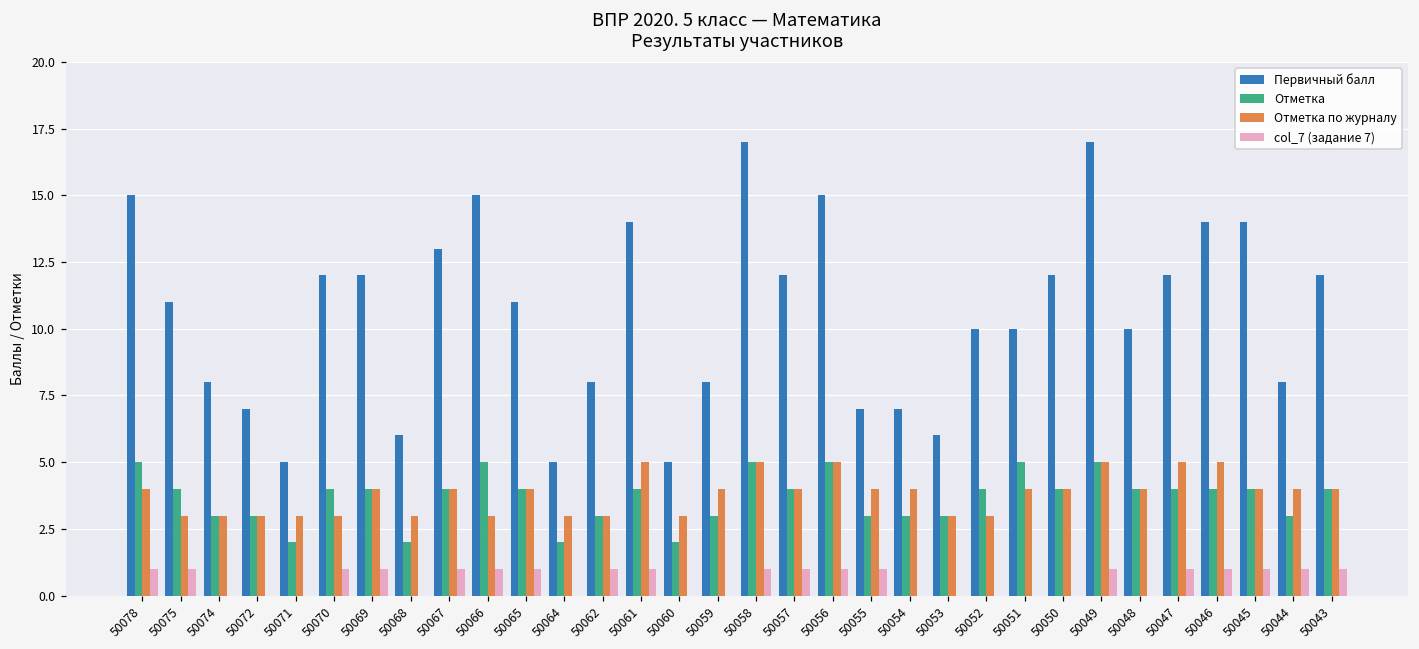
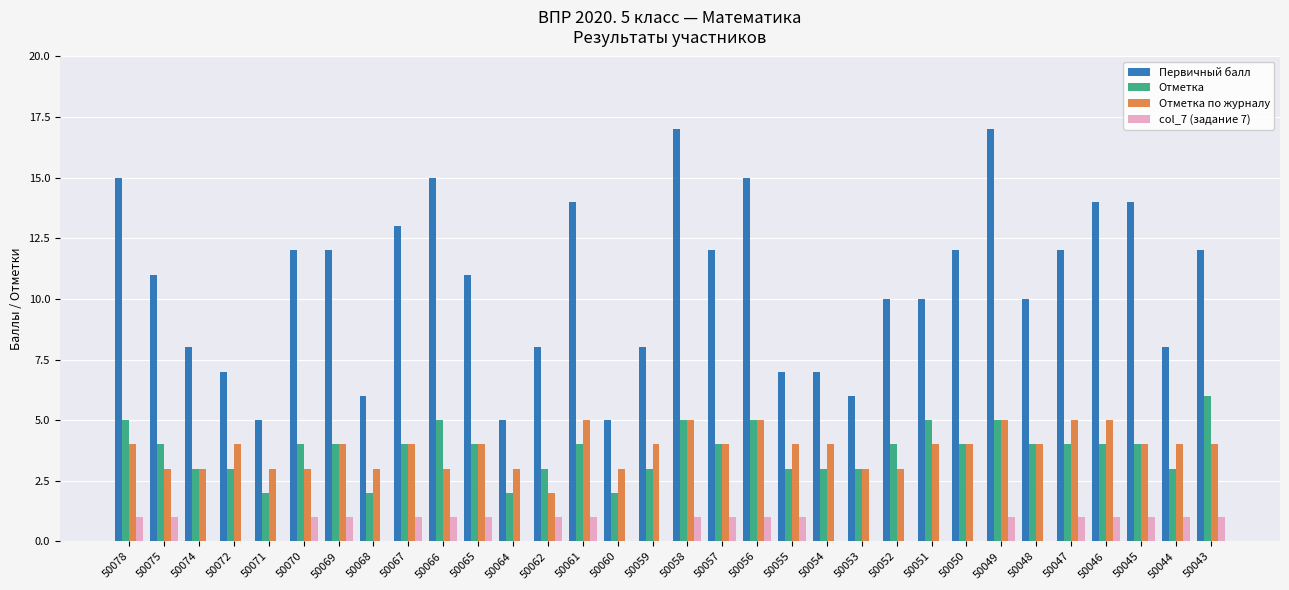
  {
    "Первичный балл": {
      "50078": 15,
      "50075": 11,
      "50074": 8,
      "50072": 7,
      "50071": 5,
      "50070": 12,
      "50069": 12,
      "50068": 6,
      "50067": 13,
      "50066": 15,
      "50065": 11,
      "50064": 5,
      "50062": 8,
      "50061": 14,
      "50060": 5,
      "50059": 8,
      "50058": 17,
      "50057": 12,
      "50056": 15,
      "50055": 7,
      "50054": 7,
      "50053": 6,
      "50052": 10,
      "50051": 10,
      "50050": 12,
      "50049": 17,
      "50048": 10,
      "50047": 12,
      "50046": 14,
      "50045": 14,
      "50044": 8,
      "50043": 12
    },
    "Отметка": {
      "50078": 5,
      "50075": 4,
      "50074": 3,
      "50072": 3,
      "50071": 2,
      "50070": 4,
      "50069": 4,
      "50068": 2,
      "50067": 4,
      "50066": 5,
      "50065": 4,
      "50064": 2,
      "50062": 3,
      "50061": 4,
      "50060": 2,
      "50059": 3,
      "50058": 5,
      "50057": 4,
      "50056": 5,
      "50055": 3,
      "50054": 3,
      "50053": 3,
      "50052": 4,
      "50051": 5,
      "50050": 4,
      "50049": 5,
      "50048": 4,
      "50047": 4,
      "50046": 4,
      "50045": 4,
      "50044": 3,
-     "50043": 4
+     "50043": 6
    },
    "Отметка по журналу": {
      "50078": 4,
      "50075": 3,
      "50074": 3,
-     "50072": 3,
+     "50072": 4,
      "50071": 3,
      "50070": 3,
      "50069": 4,
      "50068": 3,
      "50067": 4,
      "50066": 3,
      "50065": 4,
      "50064": 3,
-     "50062": 3,
+     "50062": 2,
      "50061": 5,
      "50060": 3,
      "50059": 4,
      "50058": 5,
      "50057": 4,
      "50056": 5,
      "50055": 4,
      "50054": 4,
      "50053": 3,
      "50052": 3,
      "50051": 4,
      "50050": 4,
      "50049": 5,
      "50048": 4,
      "50047": 5,
      "50046": 5,
      "50045": 4,
      "50044": 4,
      "50043": 4
    },
    "col_7 (задание 7)": {
      "50078": 1,
      "50075": 1,
      "50074": 0,
      "50072": 0,
      "50071": 0,
      "50070": 1,
      "50069": 1,
      "50068": 0,
      "50067": 1,
      "50066": 1,
      "50065": 1,
      "50064": 0,
      "50062": 1,
      "50061": 1,
      "50060": 0,
      "50059": 0,
      "50058": 1,
      "50057": 1,
      "50056": 1,
      "50055": 1,
      "50054": 0,
      "50053": 0,
      "50052": 0,
      "50051": 0,
      "50050": 0,
      "50049": 1,
      "50048": 0,
      "50047": 1,
      "50046": 1,
      "50045": 1,
      "50044": 1,
      "50043": 1
    }
  }
